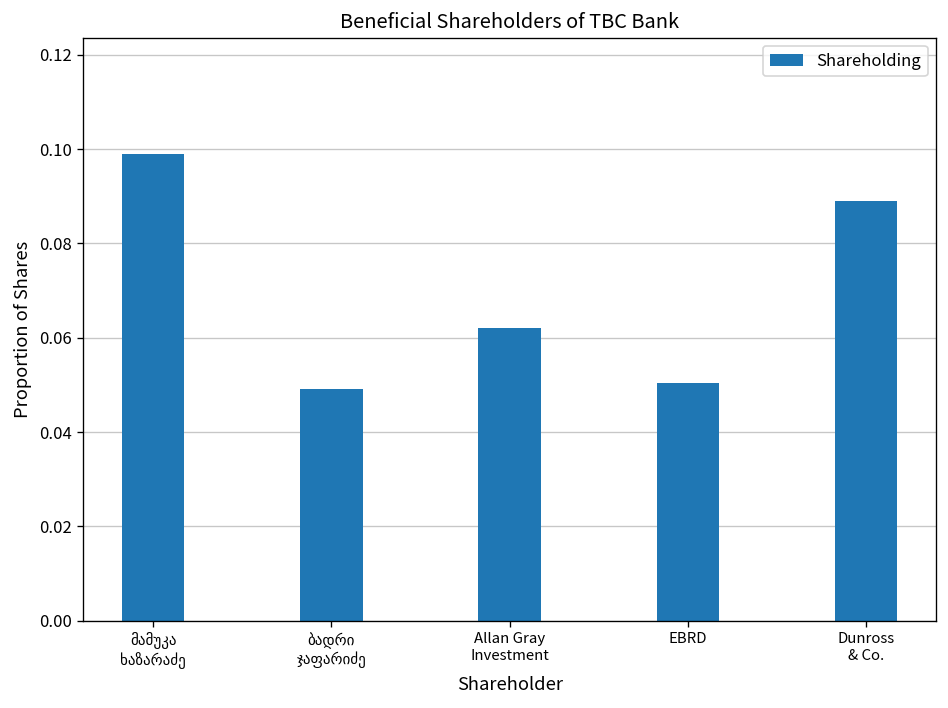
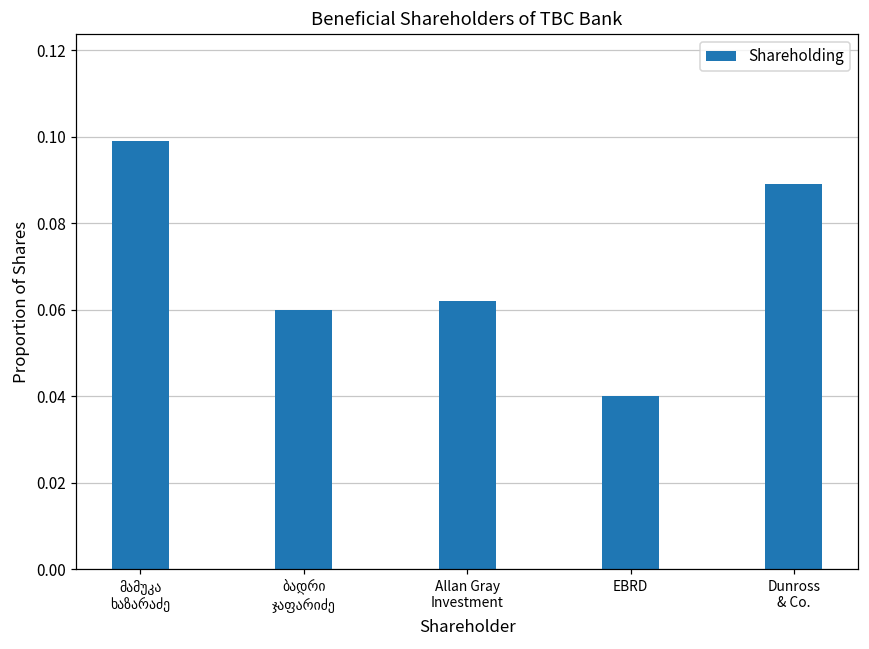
  {
    "მამუკა ხაზარაძე": 0.099,
-   "ბადრი ჯაფარიძე": 0.049,
+   "ბადრი ჯაფარიძე": 0.060,
    "Allan Gray Investment": 0.062,
-   "EBRD": 0.050,
+   "EBRD": 0.040,
    "Dunross & Co.": 0.089
  }
